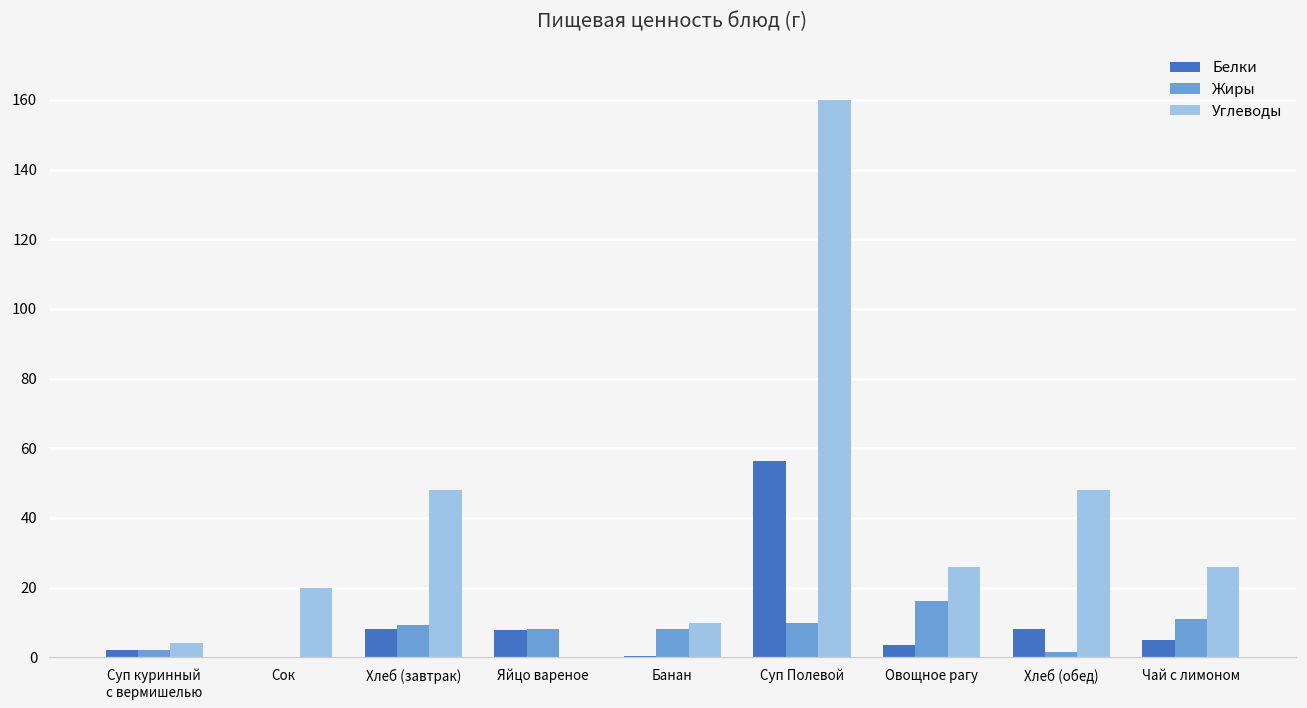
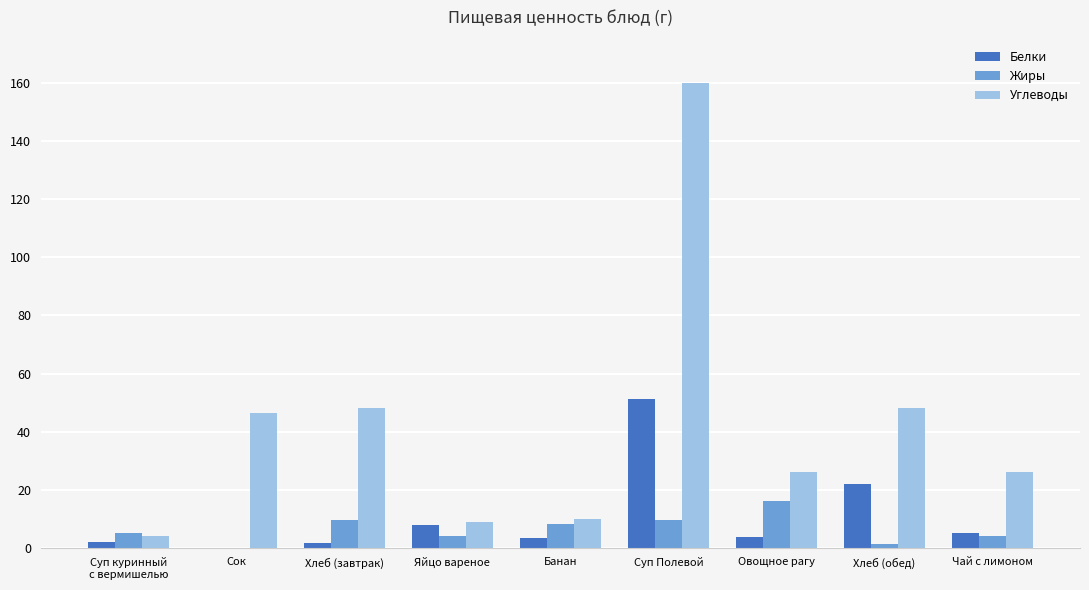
  {
    "Белки": {
      "Суп куринный с вермишелью": 2,
      "Сок": 0,
-     "Хлеб (завтрак)": 8,
+     "Хлеб (завтрак)": 2,
      "Яйцо вареное": 8,
-     "Банан": 0,
-     "Суп Полевой": 56,
+     "Банан": 3,
+     "Суп Полевой": 51,
      "Овощное рагу": 4,
-     "Хлеб (обед)": 8,
+     "Хлеб (обед)": 22,
      "Чай с лимоном": 5
    },
    "Жиры": {
-     "Суп куринный с вермишелью": 2,
+     "Суп куринный с вермишелью": 5,
      "Сок": 0,
      "Хлеб (завтрак)": 9,
-     "Яйцо вареное": 8,
+     "Яйцо вареное": 4,
      "Банан": 8,
      "Суп Полевой": 10,
      "Овощное рагу": 16,
      "Хлеб (обед)": 1,
-     "Чай с лимоном": 11
+     "Чай с лимоном": 4
    },
    "Углеводы": {
      "Суп куринный с вермишелью": 4,
-     "Сок": 20,
+     "Сок": 46,
      "Хлеб (завтрак)": 48,
-     "Яйцо вареное": 0,
+     "Яйцо вареное": 9,
      "Банан": 10,
      "Суп Полевой": 160,
      "Овощное рагу": 26,
      "Хлеб (обед)": 48,
      "Чай с лимоном": 26
    }
  }
